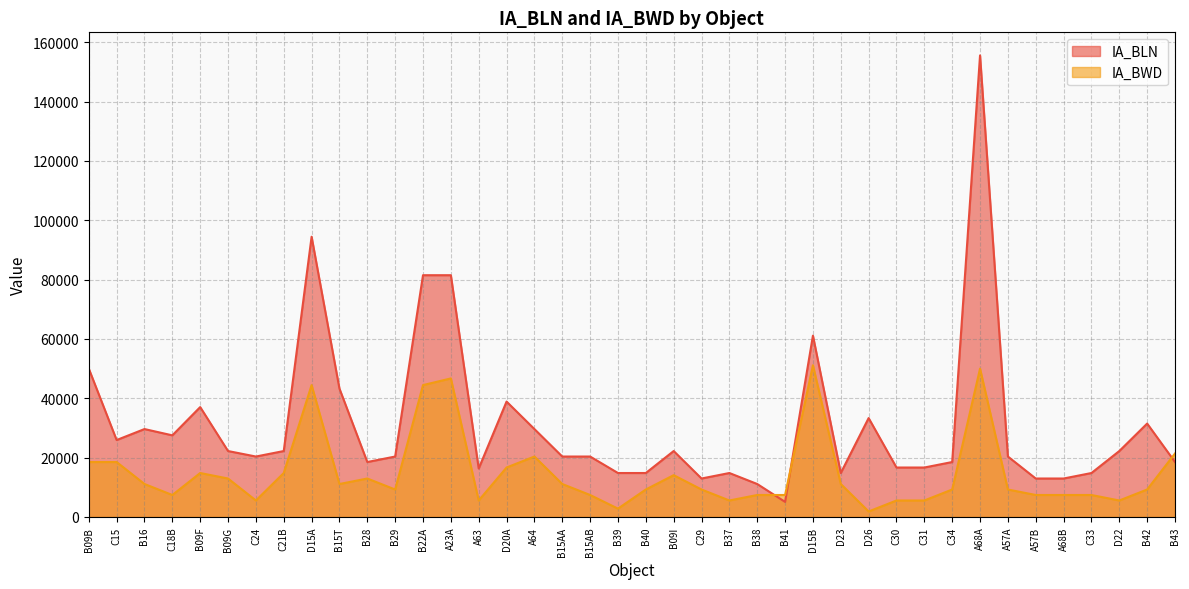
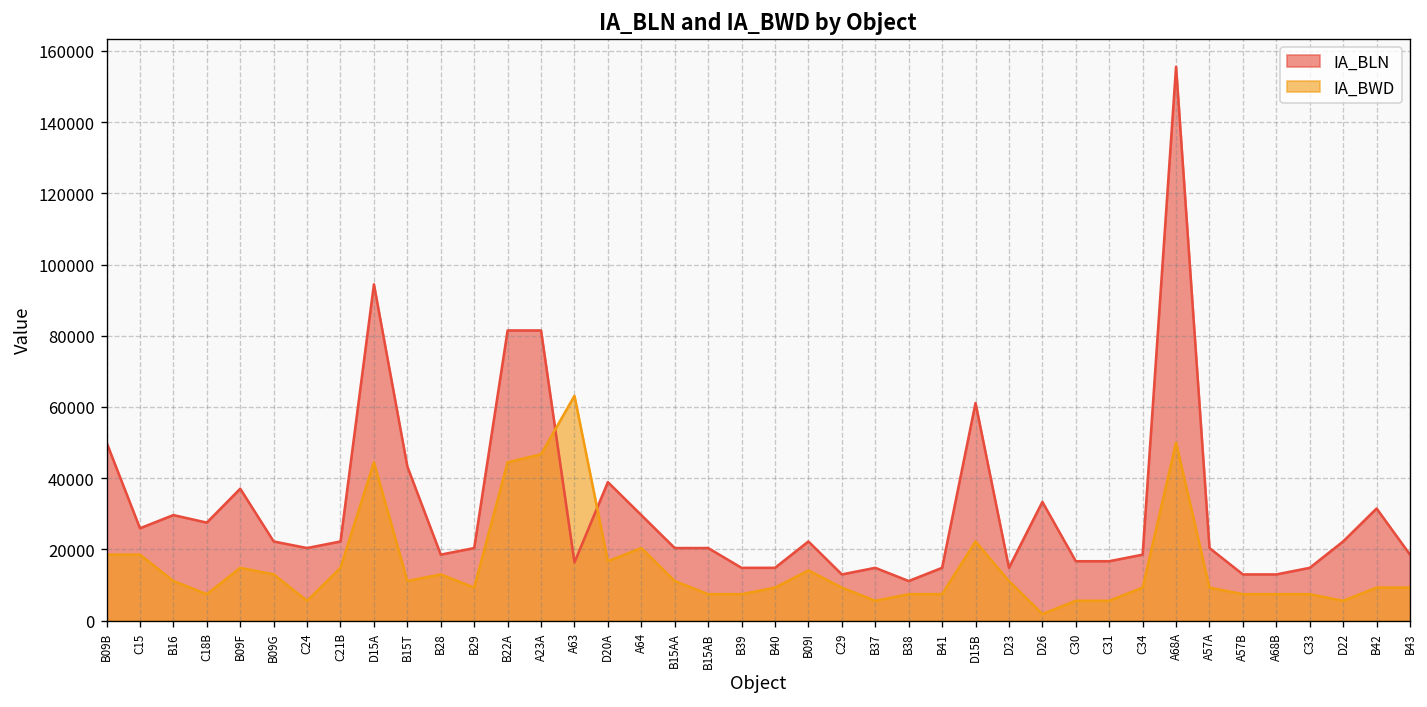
  {
    "IA_BLN": {
      "B09B": 50000,
      "C15": 26000,
      "B16": 30000,
      "C18B": 28000,
      "B09F": 37000,
      "B09G": 22000,
      "C24": 20000,
      "C21B": 22000,
      "D15A": 94000,
      "B15T": 43000,
      "B28": 19000,
      "B29": 20000,
      "B22A": 81000,
      "A23A": 81000,
      "A63": 16000,
      "D20A": 39000,
      "A64": 30000,
      "B15AA": 20000,
      "B15AB": 20000,
      "B39": 15000,
      "B40": 15000,
      "B09I": 22000,
      "C29": 13000,
      "B37": 15000,
      "B38": 11000,
-     "B41": 5000,
+     "B41": 15000,
      "D15B": 61000,
      "D23": 15000,
      "D26": 33000,
      "C30": 17000,
      "C31": 17000,
      "C34": 19000,
      "A68A": 156000,
      "A57A": 20000,
      "A57B": 13000,
      "A68B": 13000,
      "C33": 15000,
      "D22": 22000,
      "B42": 31000,
      "B43": 19000
    },
    "IA_BWD": {
      "B09B": 19000,
      "C15": 19000,
      "B16": 11000,
      "C18B": 7000,
      "B09F": 15000,
      "B09G": 13000,
      "C24": 6000,
      "C21B": 15000,
      "D15A": 44000,
      "B15T": 11000,
      "B28": 13000,
      "B29": 9000,
      "B22A": 44000,
      "A23A": 47000,
-     "A63": 6000,
+     "A63": 63000,
      "D20A": 17000,
      "A64": 20000,
      "B15AA": 11000,
      "B15AB": 7000,
-     "B39": 3000,
+     "B39": 7000,
      "B40": 9000,
      "B09I": 14000,
      "C29": 9000,
      "B37": 6000,
      "B38": 7000,
      "B41": 7000,
-     "D15B": 51000,
+     "D15B": 22000,
      "D23": 11000,
      "D26": 2000,
      "C30": 6000,
      "C31": 6000,
      "C34": 9000,
      "A68A": 50000,
      "A57A": 9000,
      "A57B": 7000,
      "A68B": 7000,
      "C33": 7000,
      "D22": 6000,
      "B42": 9000,
-     "B43": 21000
+     "B43": 9000
    }
  }
